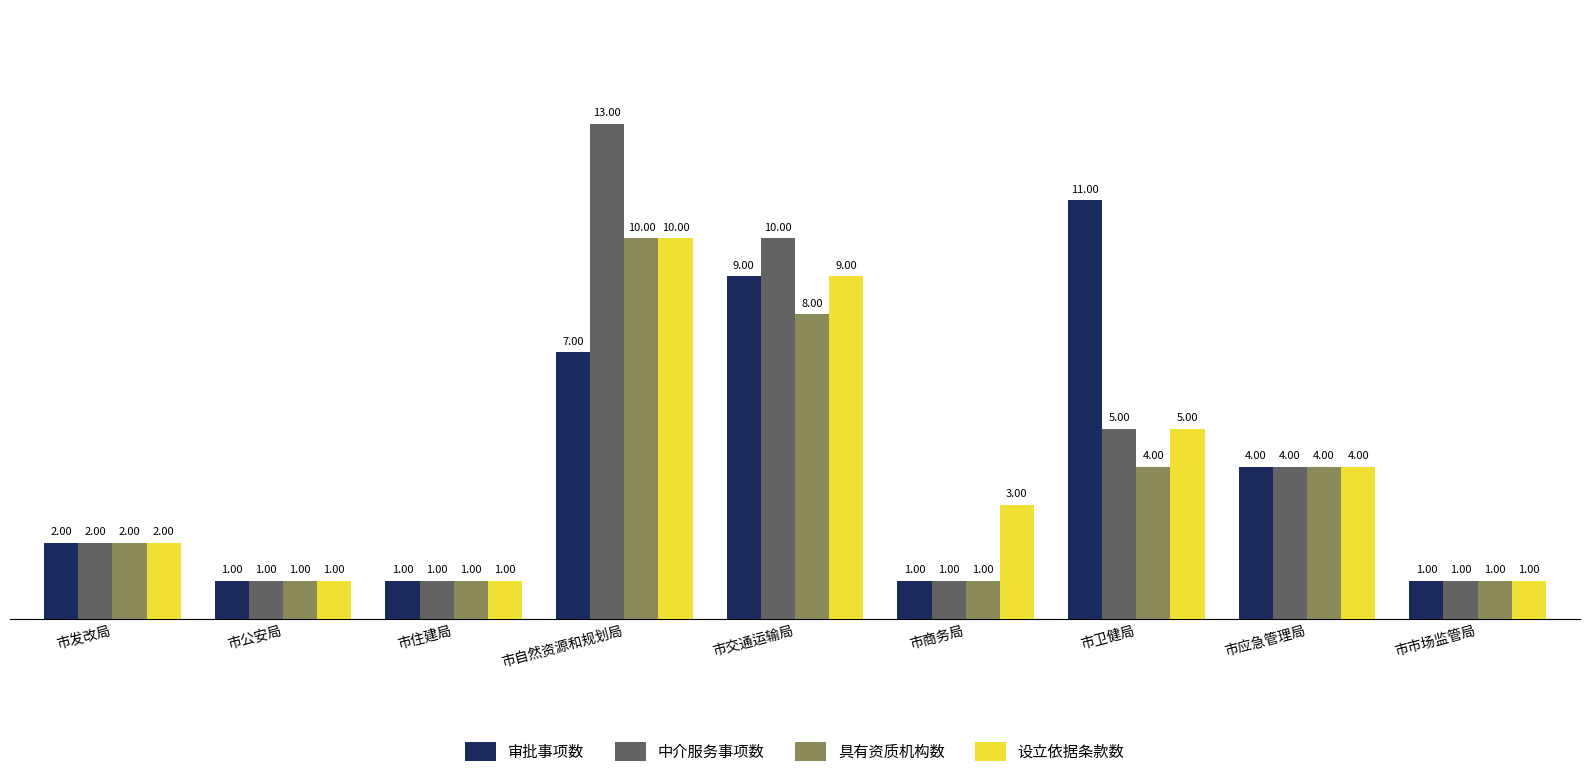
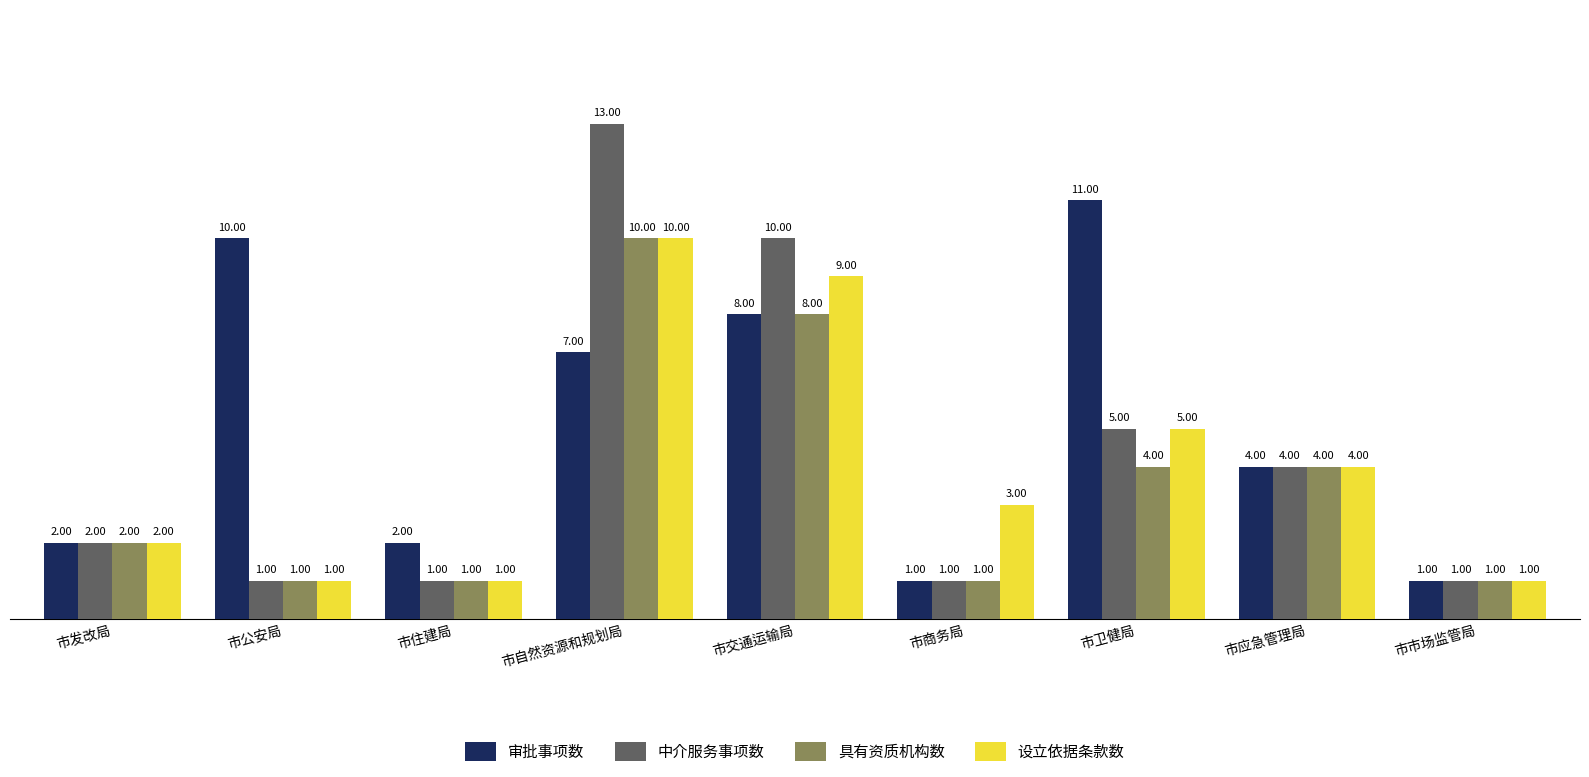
  {
    "审批事项数": {
      "市发改局": 2.00,
-     "市公安局": 1.00,
-     "市住建局": 1.00,
+     "市公安局": 10.00,
+     "市住建局": 2.00,
      "市自然资源和规划局": 7.00,
-     "市交通运输局": 9.00,
+     "市交通运输局": 8.00,
      "市商务局": 1.00,
      "市卫健局": 11.00,
      "市应急管理局": 4.00,
      "市市场监管局": 1.00
    },
    "设立依据条款数": {
      "市发改局": 2.00,
      "市公安局": 1.00,
      "市住建局": 1.00,
      "市自然资源和规划局": 10.00,
      "市交通运输局": 9.00,
      "市商务局": 3.00,
      "市卫健局": 5.00,
      "市应急管理局": 4.00,
      "市市场监管局": 1.00
    }
  }
